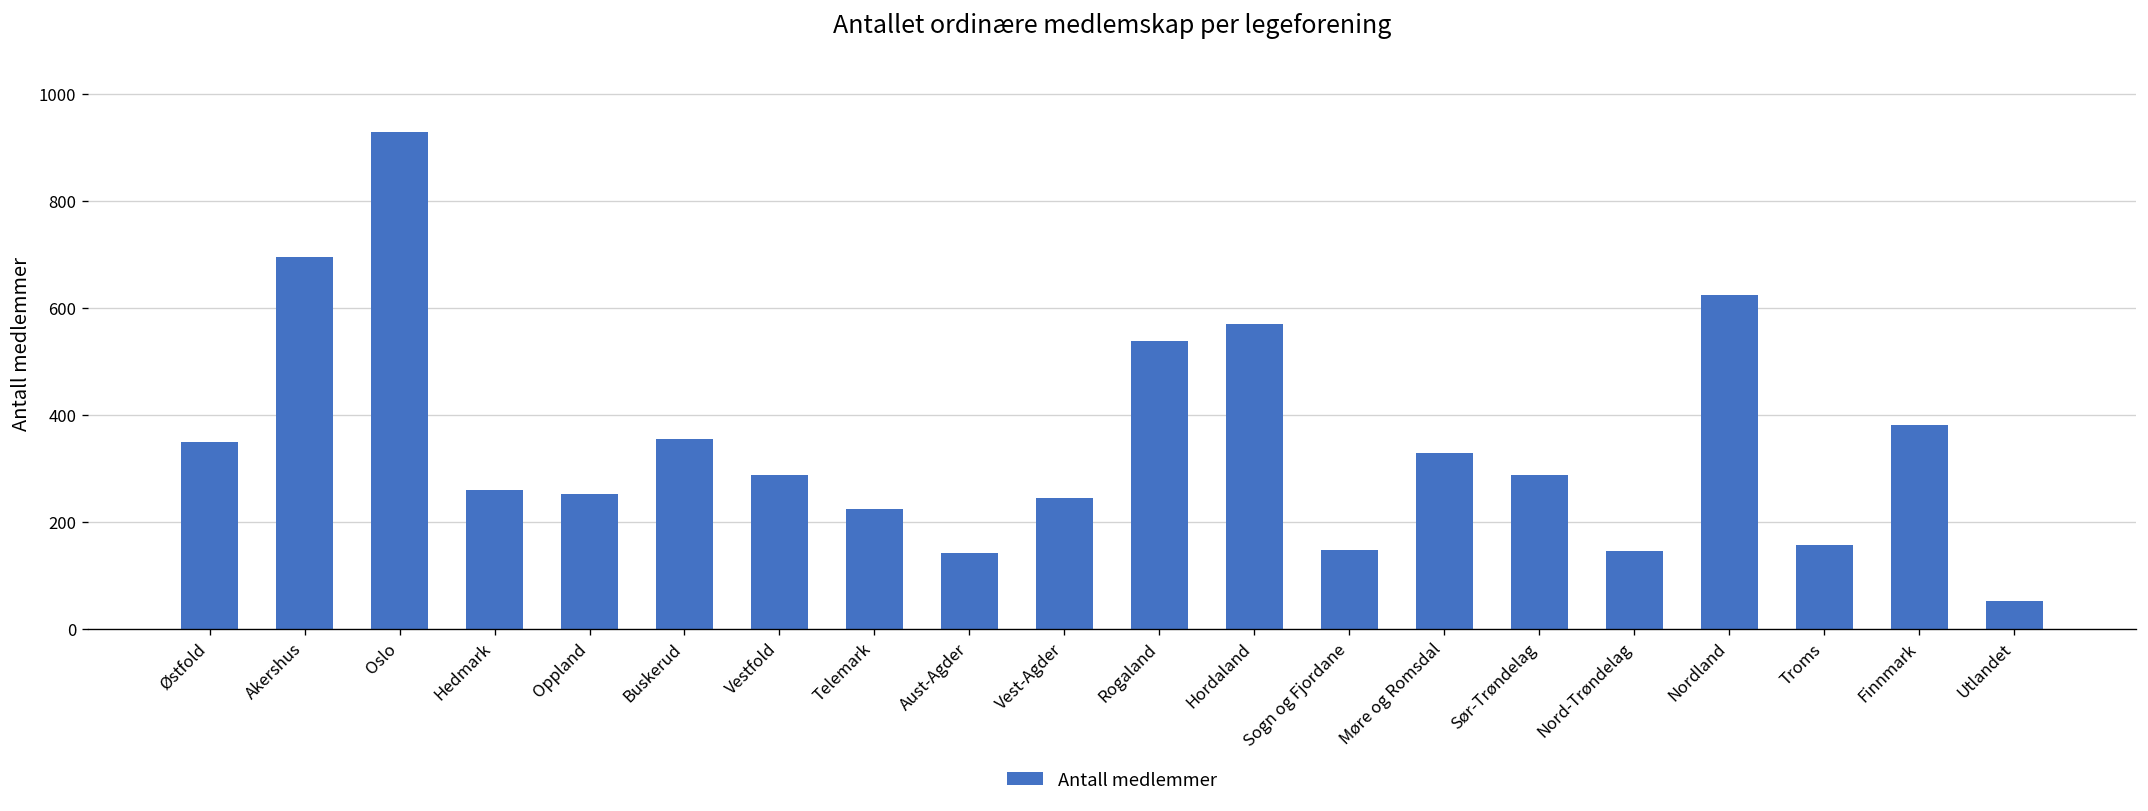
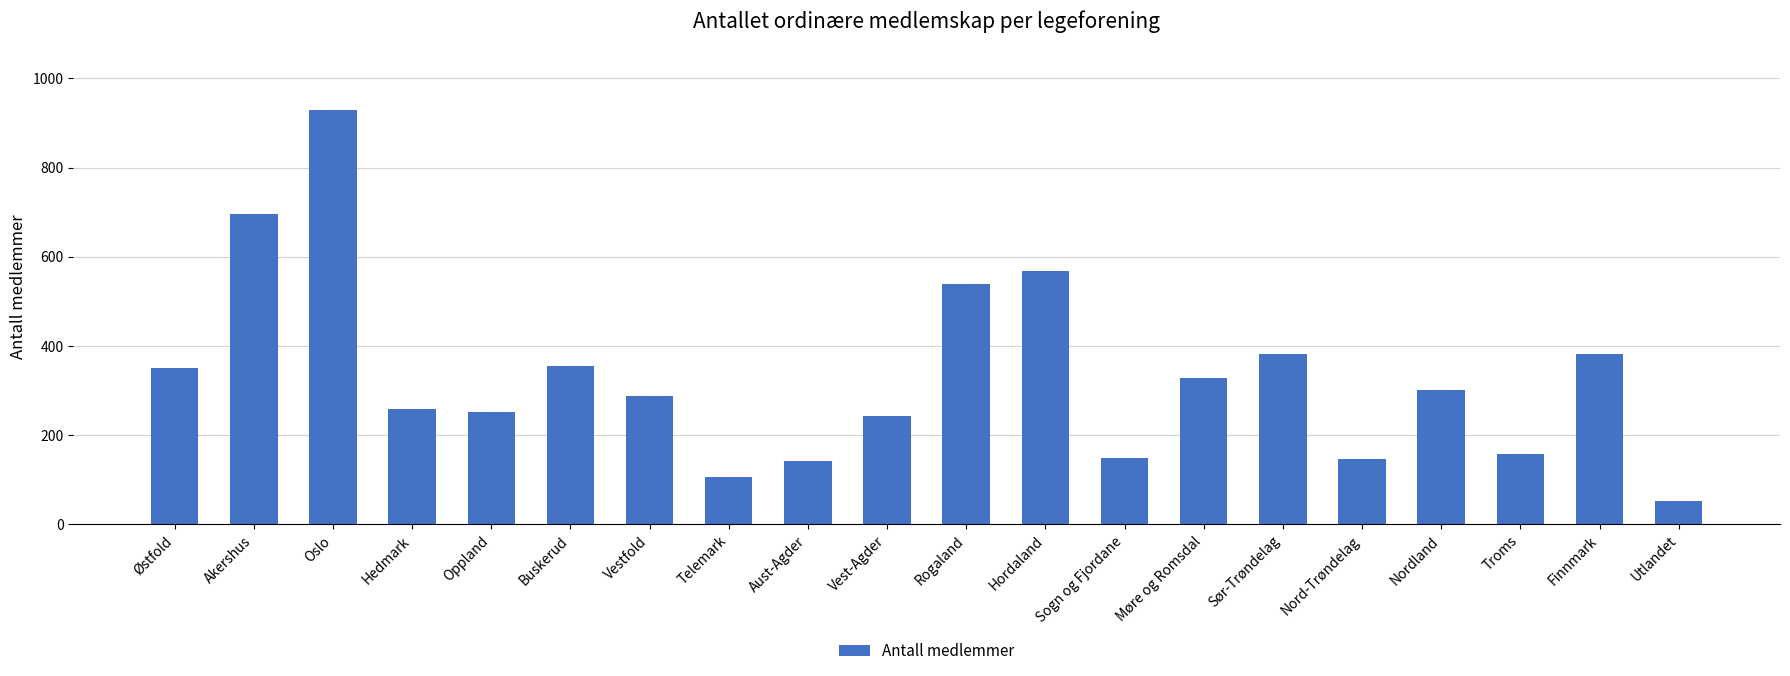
  {
    "Østfold": 350,
    "Akershus": 700,
    "Oslo": 930,
    "Hedmark": 260,
    "Oppland": 250,
    "Buskerud": 360,
    "Vestfold": 290,
-   "Telemark": 220,
+   "Telemark": 110,
    "Aust-Agder": 140,
    "Vest-Agder": 240,
    "Rogaland": 540,
    "Hordaland": 570,
    "Sogn og Fjordane": 150,
    "Møre og Romsdal": 330,
-   "Sør-Trøndelag": 290,
+   "Sør-Trøndelag": 380,
    "Nord-Trøndelag": 150,
-   "Nordland": 630,
+   "Nordland": 300,
    "Troms": 160,
    "Finnmark": 380,
    "Utlandet": 50
  }
